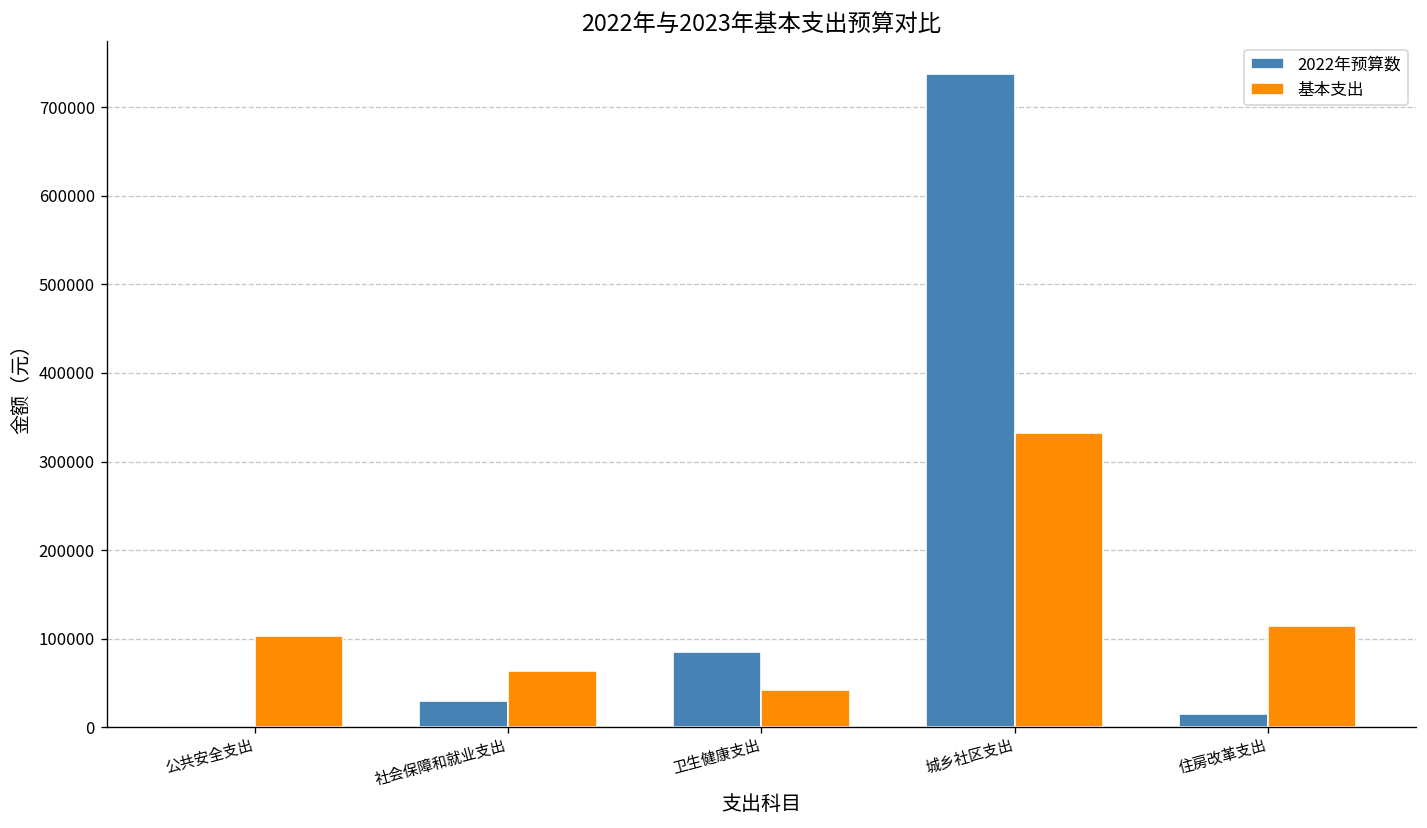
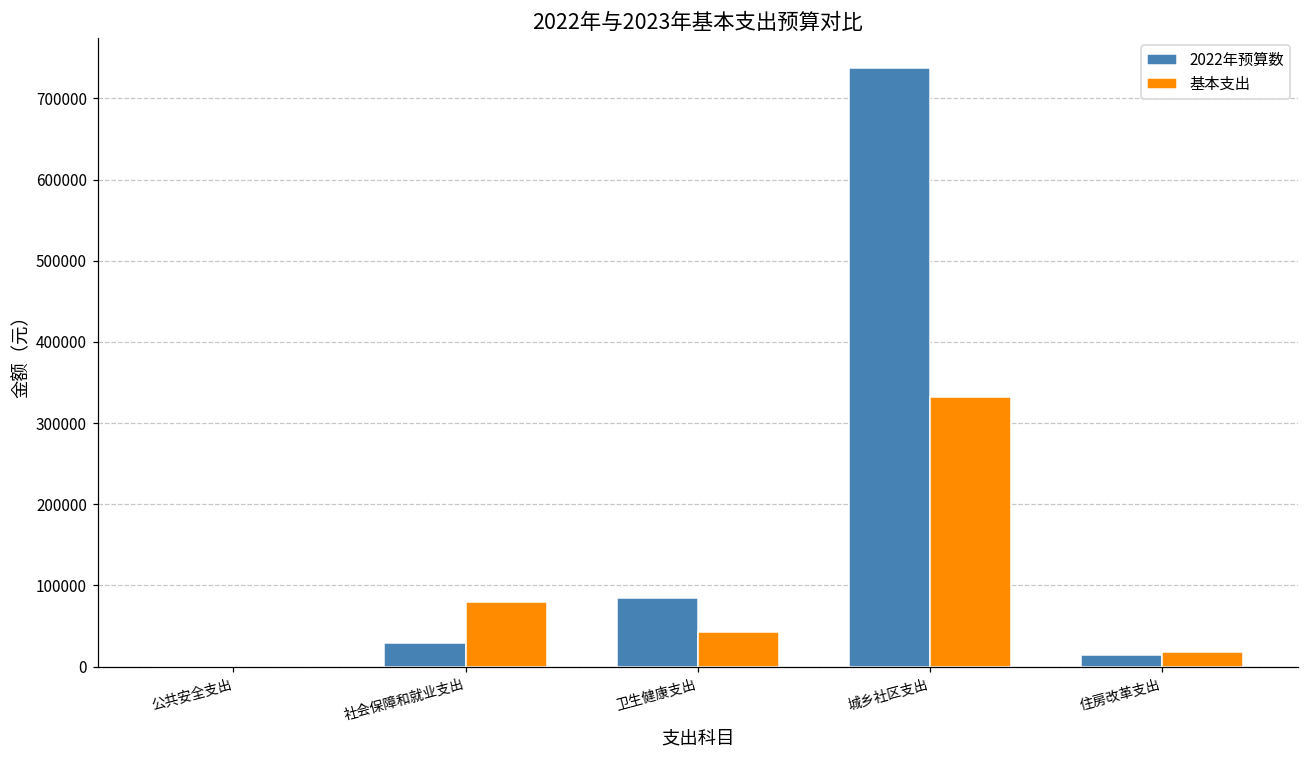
  {
    "2022年预算数": {
      "社会保障和就业支出": 30000,
      "卫生健康支出": 80000,
      "城乡社区支出": 740000,
      "住房改革支出": 10000
    },
    "基本支出": {
-     "公共安全支出": 100000,
-     "社会保障和就业支出": 60000,
+     "公共安全支出": 0,
+     "社会保障和就业支出": 80000,
      "卫生健康支出": 40000,
      "城乡社区支出": 330000,
-     "住房改革支出": 110000
+     "住房改革支出": 20000
    }
  }
